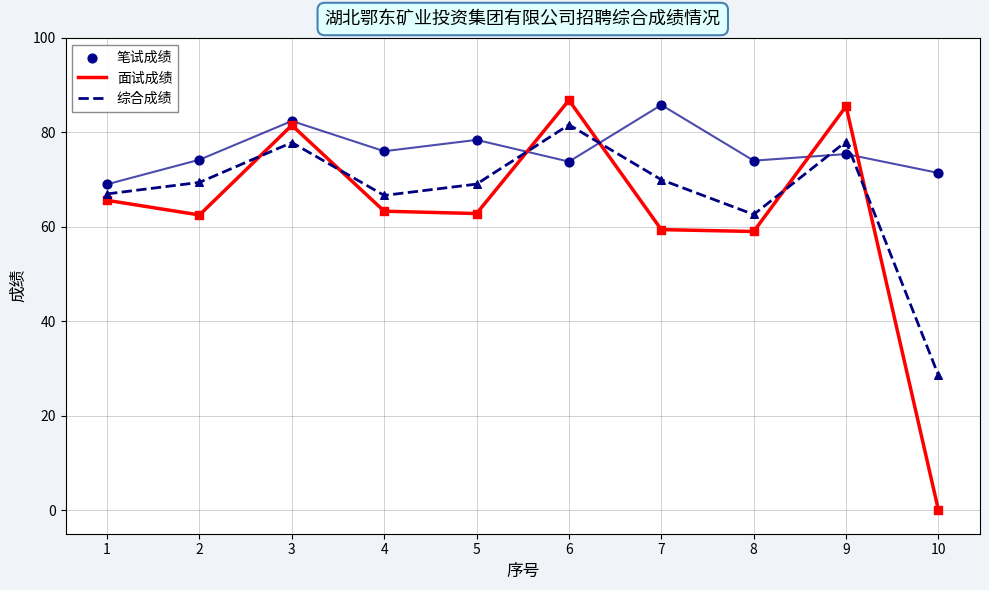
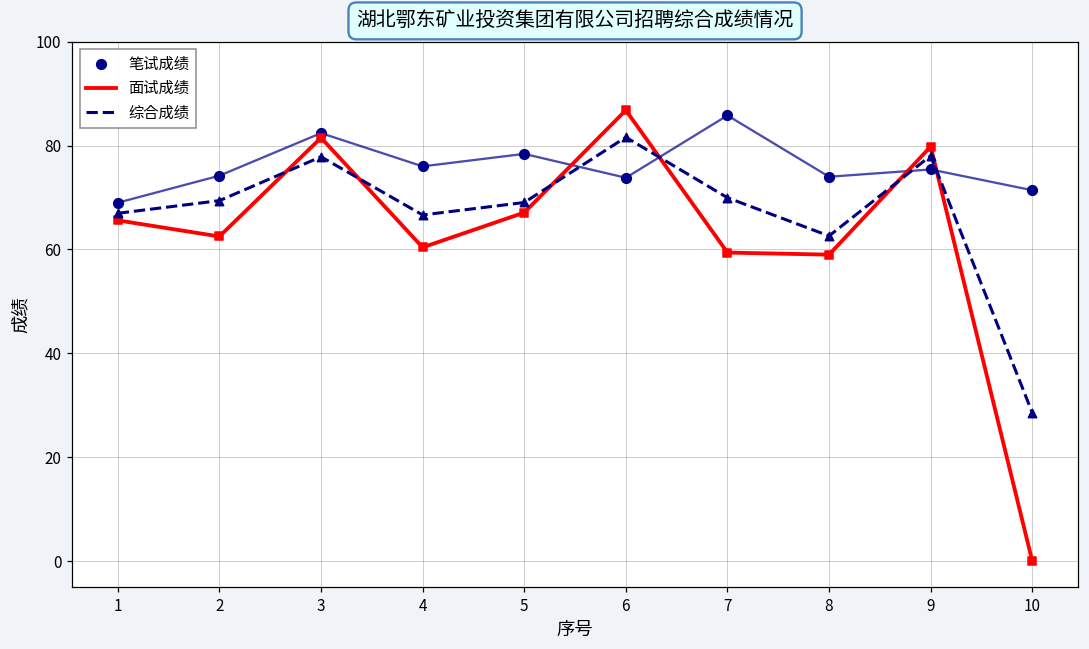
  {
    "面试成绩": {
      "1": 66,
      "2": 63,
      "3": 82,
-     "4": 63,
-     "5": 63,
+     "4": 60,
+     "5": 67,
      "6": 87,
      "7": 59,
      "8": 59,
-     "9": 86,
+     "9": 80,
      "10": 0
    }
  }
